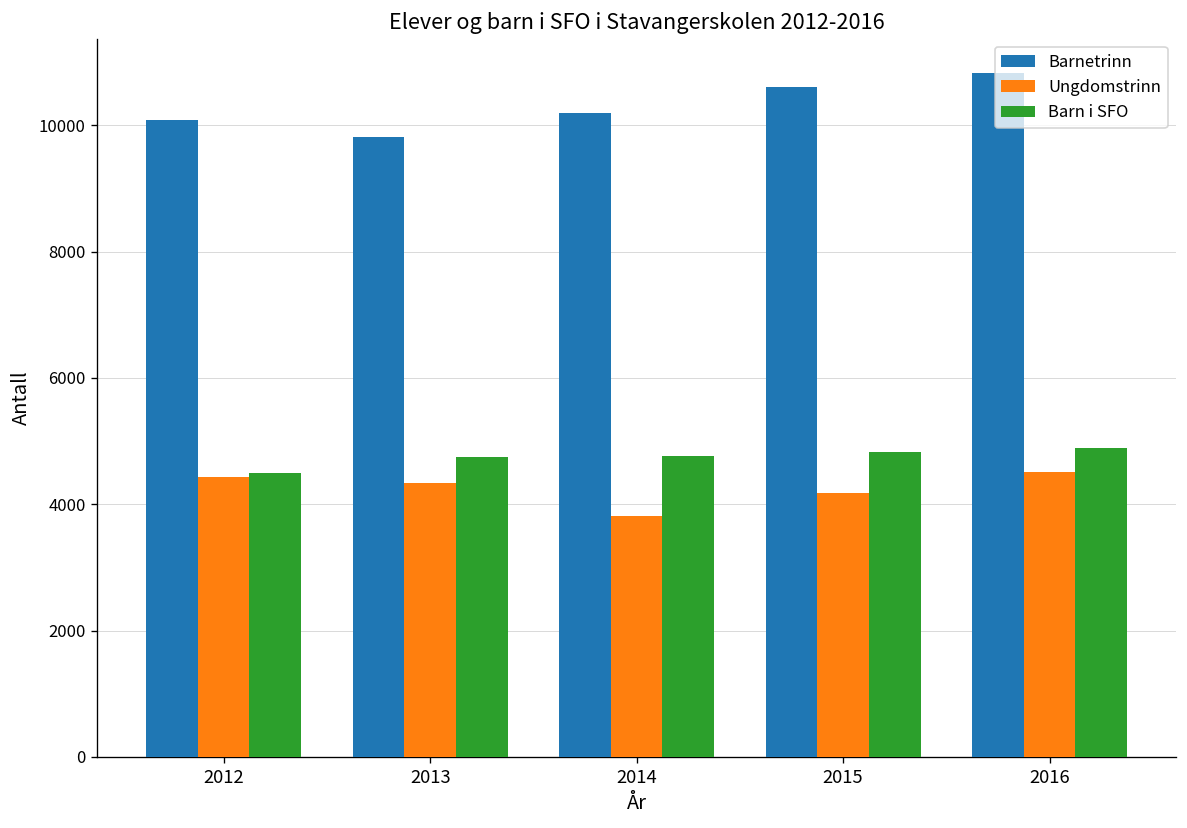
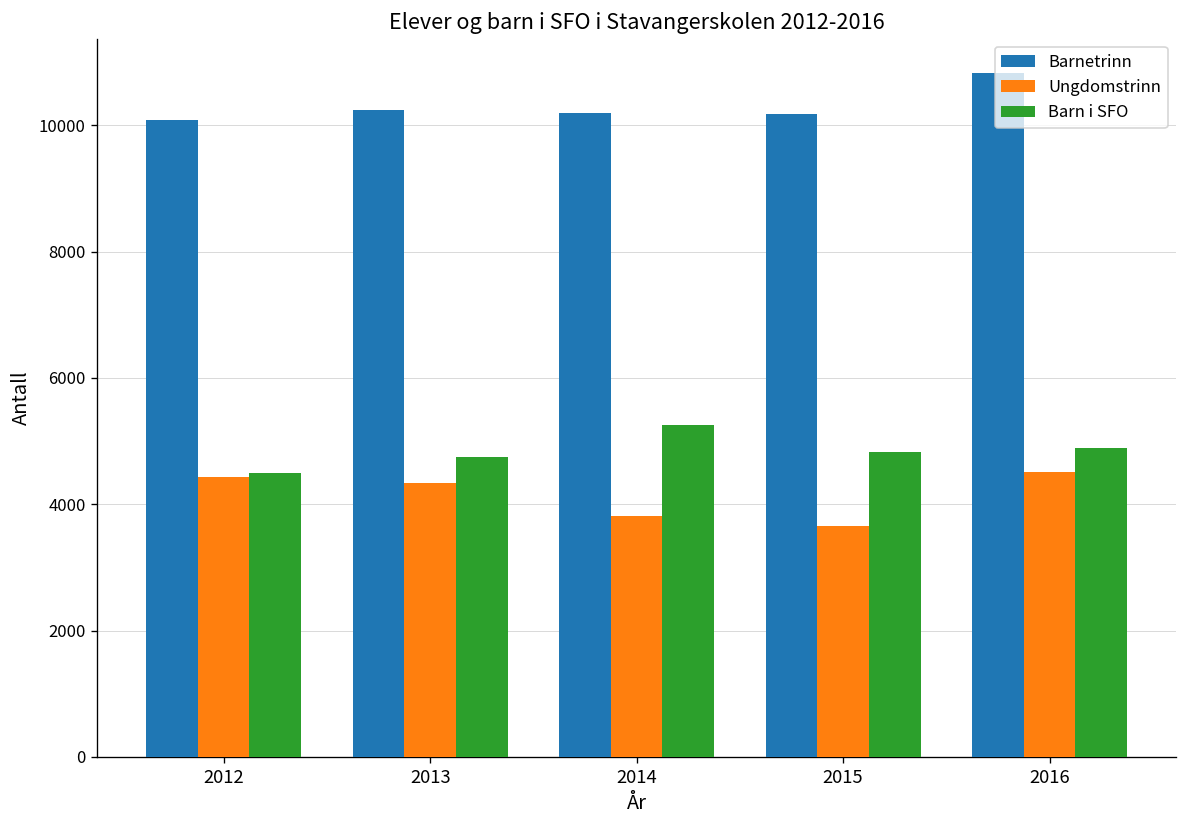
  {
    "Barnetrinn": {
      "2012": 10100,
-     "2013": 9800,
+     "2013": 10200,
      "2014": 10200,
-     "2015": 10600
+     "2015": 10200
    },
    "Ungdomstrinn": {
      "2012": 4400,
      "2013": 4300,
      "2014": 3800,
-     "2015": 4200,
+     "2015": 3700,
      "2016": 4500
    },
    "Barn i SFO": {
      "2012": 4500,
      "2013": 4700,
-     "2014": 4800,
+     "2014": 5300,
      "2015": 4800,
      "2016": 4900
    }
  }
